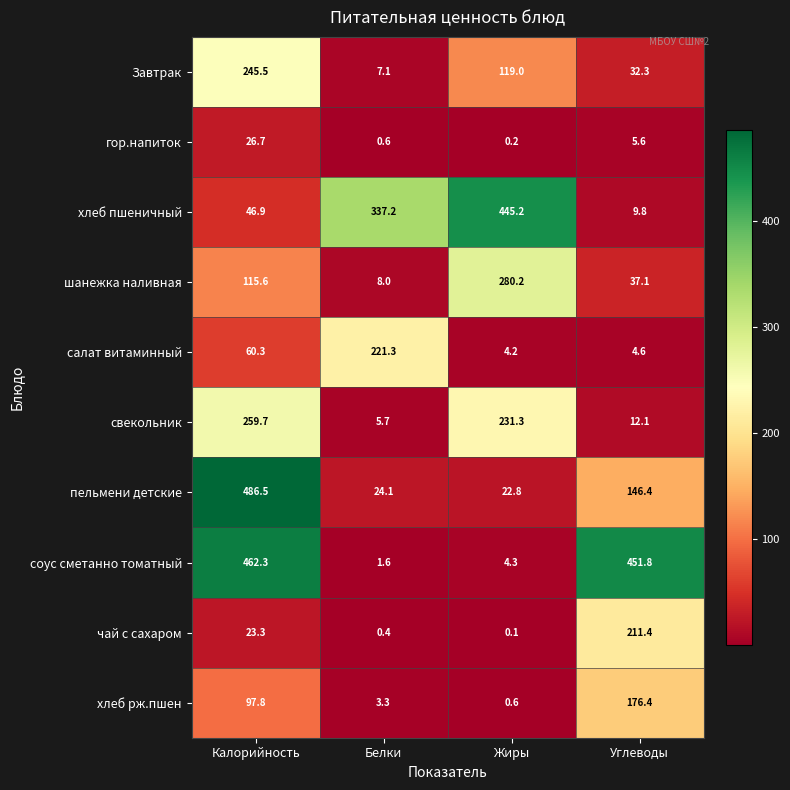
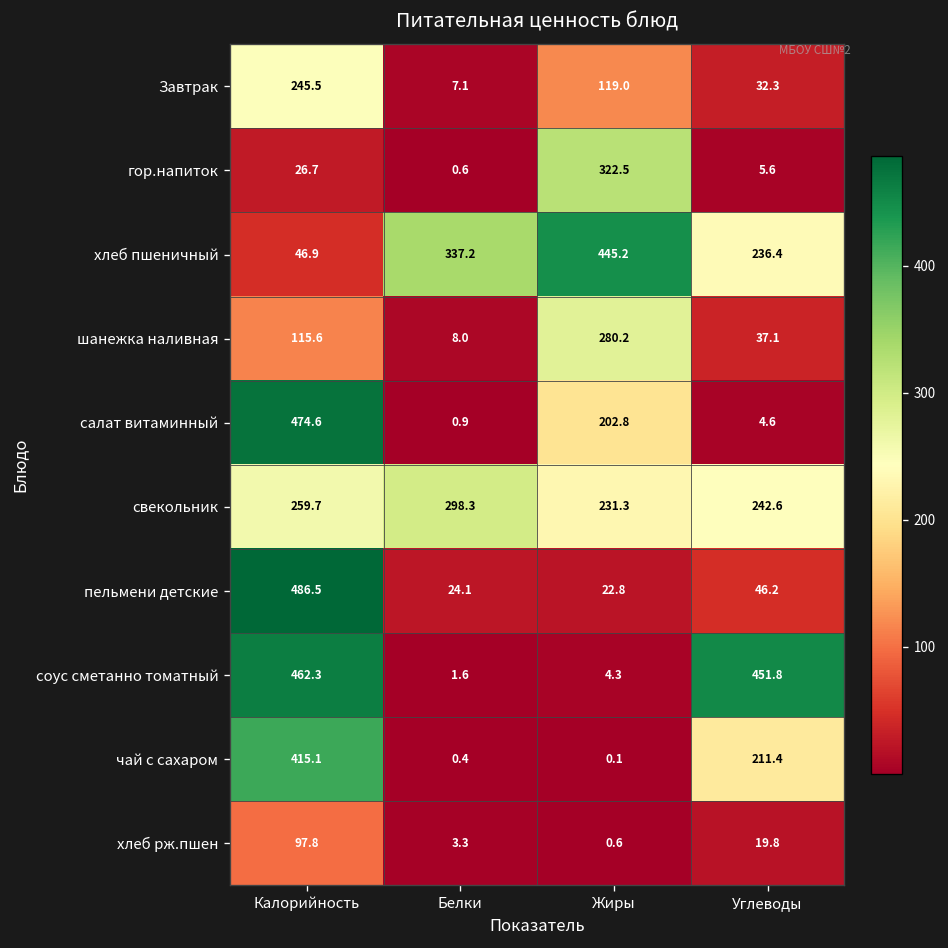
  {
    "Завтрак": {
      "Калорийность": 245.5,
      "Белки": 7.1,
      "Жиры": 119.0
    },
    "гор.напиток": {
      "Калорийность": 26.7,
      "Белки": 0.6,
-     "Жиры": 0.2,
+     "Жиры": 322.5,
      "Углеводы": 5.6
    },
    "хлеб пшеничный": {
      "Калорийность": 46.9,
      "Белки": 337.2,
      "Жиры": 445.2,
-     "Углеводы": 9.8
+     "Углеводы": 236.4
    },
    "шанежка наливная": {
      "Калорийность": 115.6,
      "Белки": 8.0,
      "Жиры": 280.2,
      "Углеводы": 37.1
    },
    "салат витаминный": {
-     "Калорийность": 60.3,
-     "Белки": 221.3,
-     "Жиры": 4.2,
+     "Калорийность": 474.6,
+     "Белки": 0.9,
+     "Жиры": 202.8,
      "Углеводы": 4.6
    },
    "свекольник": {
      "Калорийность": 259.7,
-     "Белки": 5.7,
+     "Белки": 298.3,
      "Жиры": 231.3,
-     "Углеводы": 12.1
+     "Углеводы": 242.6
    },
    "пельмени детские": {
      "Калорийность": 486.5,
      "Белки": 24.1,
      "Жиры": 22.8,
-     "Углеводы": 146.4
+     "Углеводы": 46.2
    },
    "соус сметанно томатный": {
      "Калорийность": 462.3,
      "Белки": 1.6,
      "Жиры": 4.3,
      "Углеводы": 451.8
    },
    "чай с сахаром": {
-     "Калорийность": 23.3,
+     "Калорийность": 415.1,
      "Белки": 0.4,
      "Жиры": 0.1,
      "Углеводы": 211.4
    },
    "хлеб рж.пшен": {
      "Калорийность": 97.8,
      "Белки": 3.3,
      "Жиры": 0.6,
-     "Углеводы": 176.4
+     "Углеводы": 19.8
    }
  }
